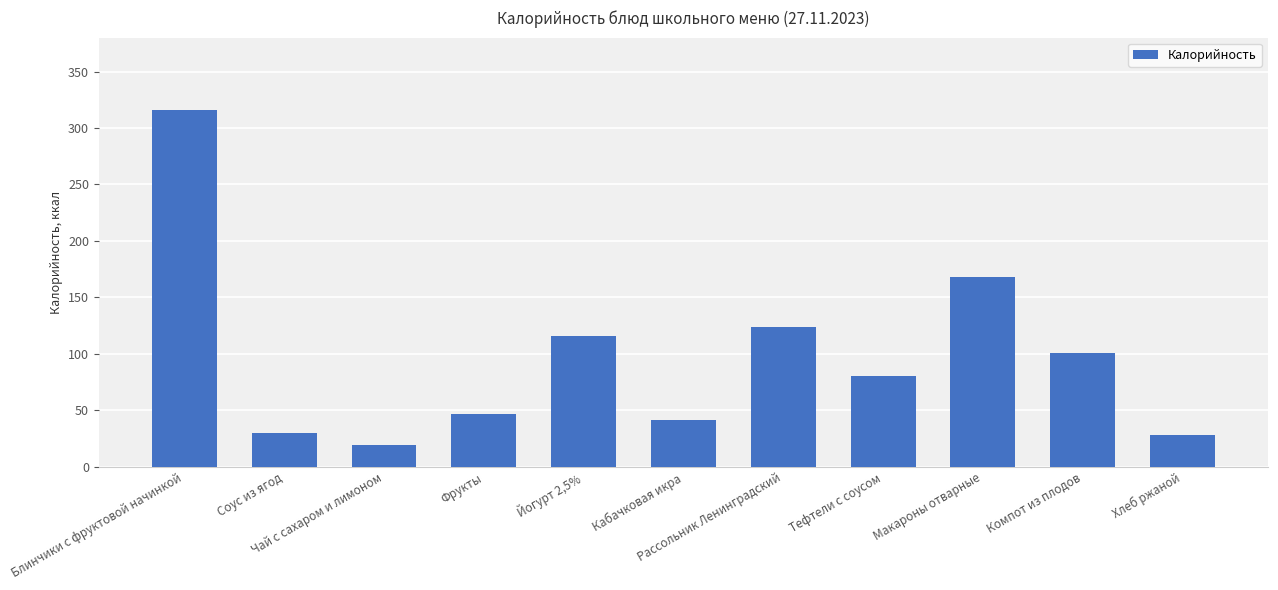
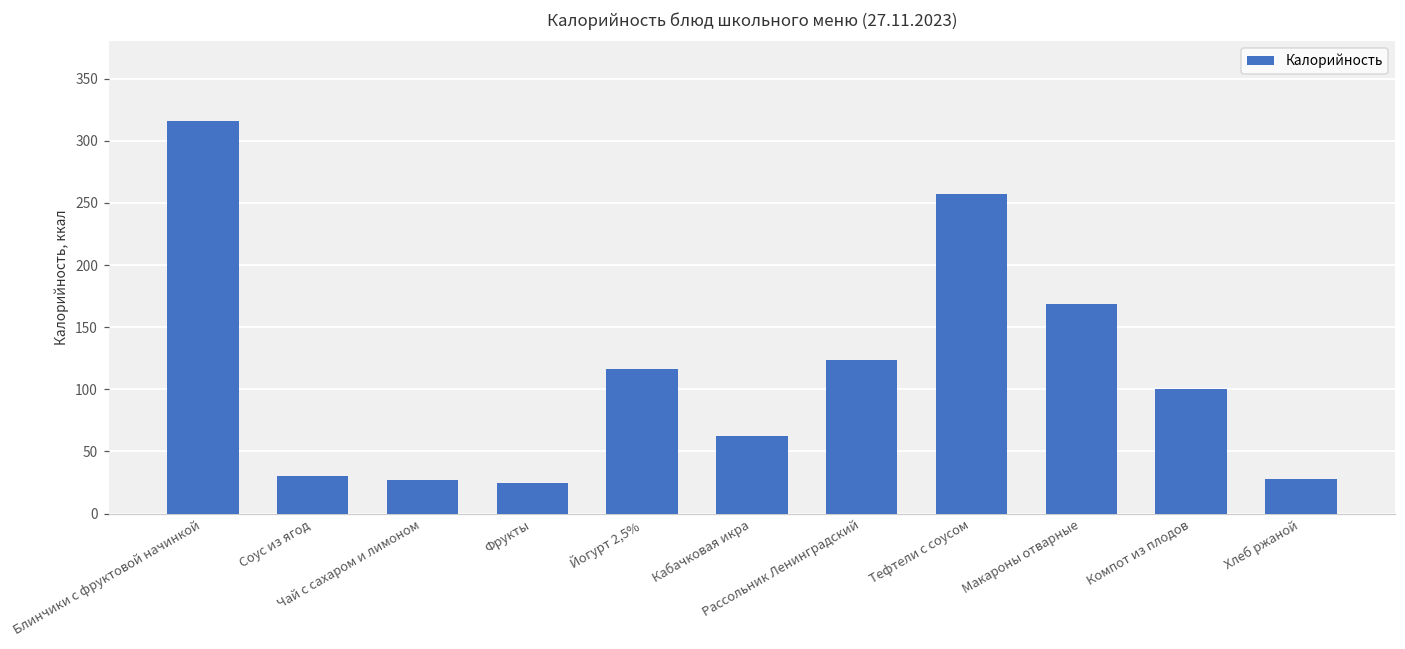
  {
    "Блинчики с фруктовой начинкой": 316,
    "Соус из ягод": 30,
-   "Чай с сахаром и лимоном": 19,
-   "Фрукты": 47,
+   "Чай с сахаром и лимоном": 27,
+   "Фрукты": 25,
    "Йогурт 2,5%": 116,
-   "Кабачковая икра": 42,
+   "Кабачковая икра": 62,
    "Рассольник Ленинградский": 124,
-   "Тефтели с соусом": 81,
+   "Тефтели с соусом": 257,
    "Макароны отварные": 168,
    "Компот из плодов": 101,
    "Хлеб ржаной": 28
  }
